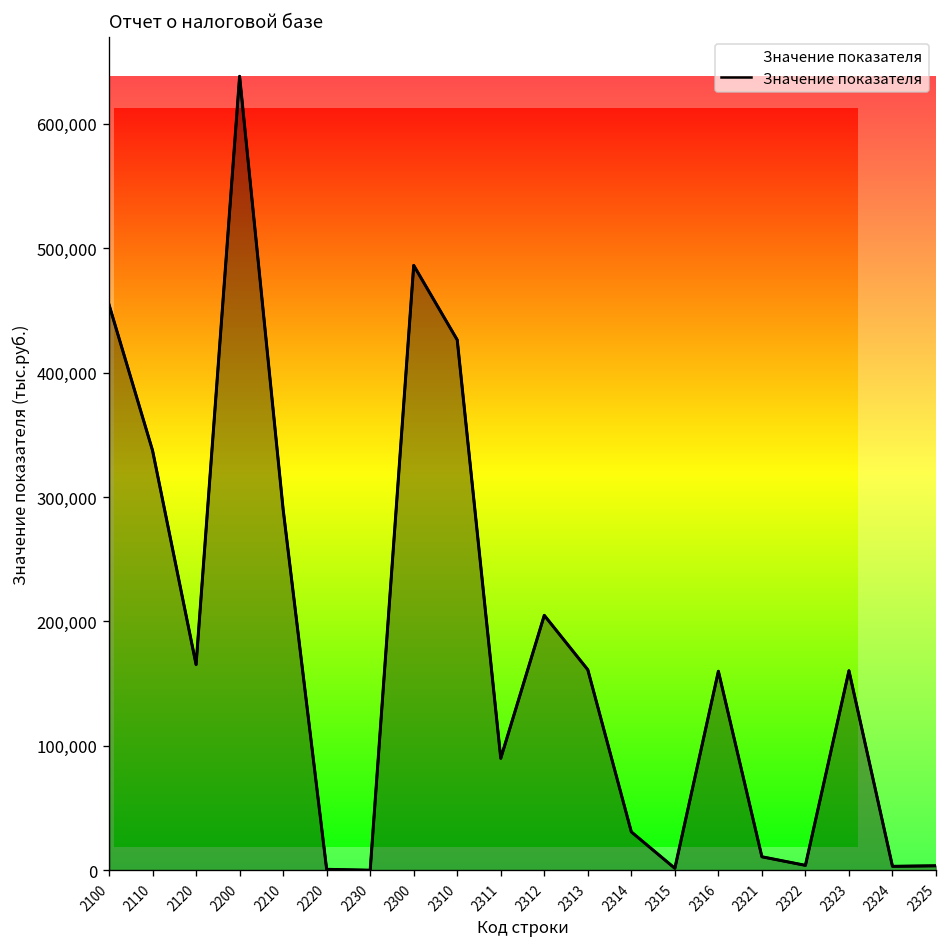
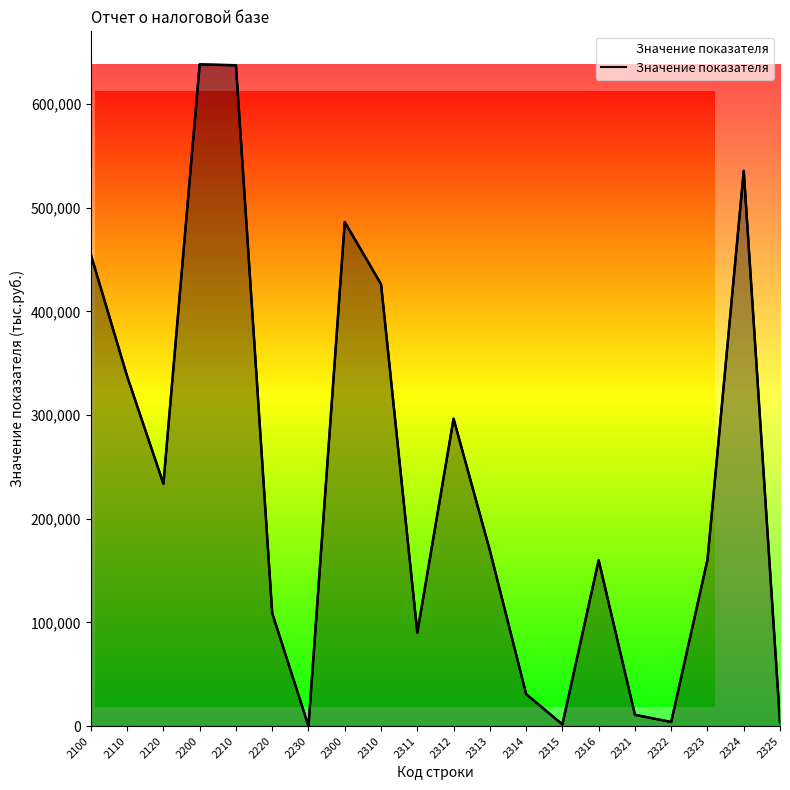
  {
    "2100": "455,000",
    "2110": "337,000",
-   "2120": "165,000",
+   "2120": "234,000",
    "2200": "638,000",
-   "2210": "290,000",
-   "2220": "1,000",
+   "2210": "637,000",
+   "2220": "109,000",
    "2230": "0",
    "2300": "486,000",
    "2310": "426,000",
    "2311": "90,000",
-   "2312": "205,000",
-   "2313": "161,000",
+   "2312": "296,000",
+   "2313": "169,000",
    "2314": "31,000",
    "2315": "2,000",
    "2316": "160,000",
    "2321": "11,000",
    "2322": "4,000",
    "2323": "160,000",
-   "2324": "3,000",
+   "2324": "536,000",
    "2325": "4,000"
  }
